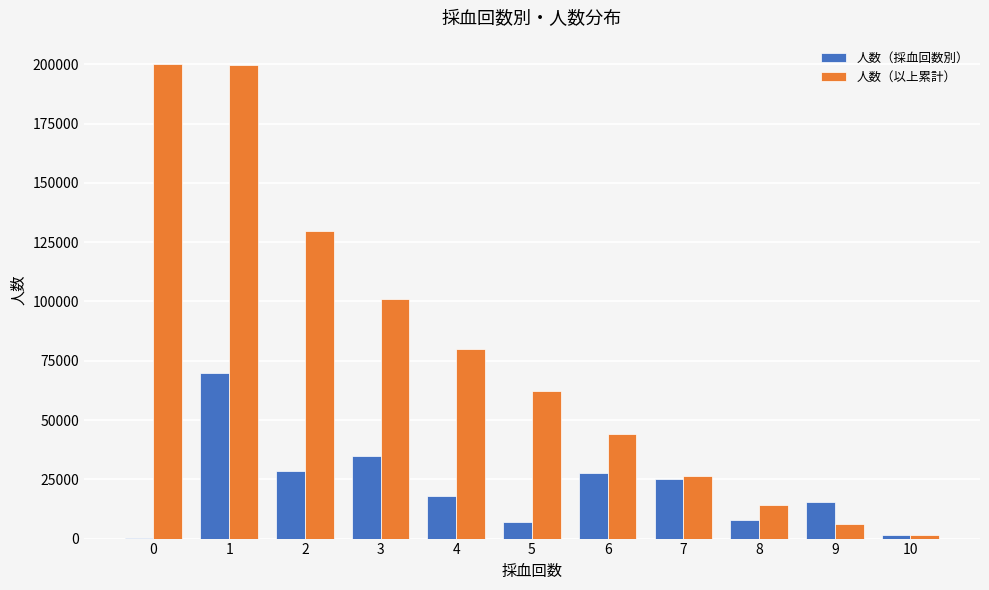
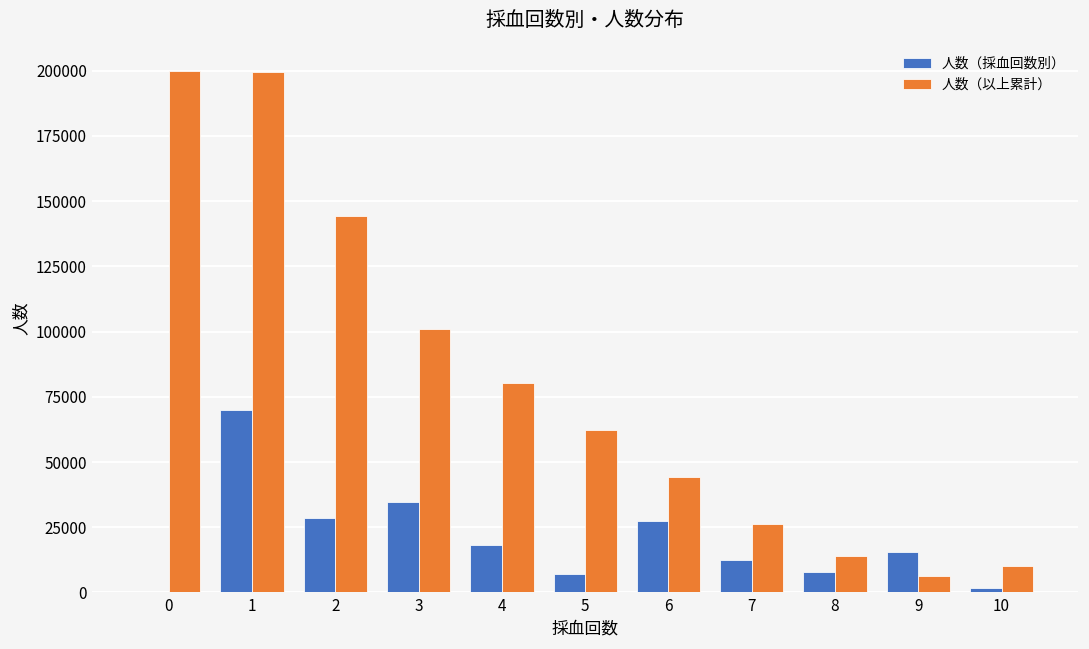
  {
    "人数（採血回数別）": {
      "1": 70000,
      "2": 29000,
      "3": 35000,
      "4": 18000,
      "5": 7000,
      "6": 28000,
-     "7": 25000,
+     "7": 12000,
      "8": 8000,
      "9": 16000,
      "10": 2000
    },
    "人数（以上累計）": {
      "0": 200000,
      "1": 200000,
-     "2": 130000,
+     "2": 144000,
      "3": 101000,
      "4": 80000,
      "5": 62000,
      "6": 44000,
      "7": 26000,
      "8": 14000,
      "9": 6000,
-     "10": 2000
+     "10": 10000
    }
  }
